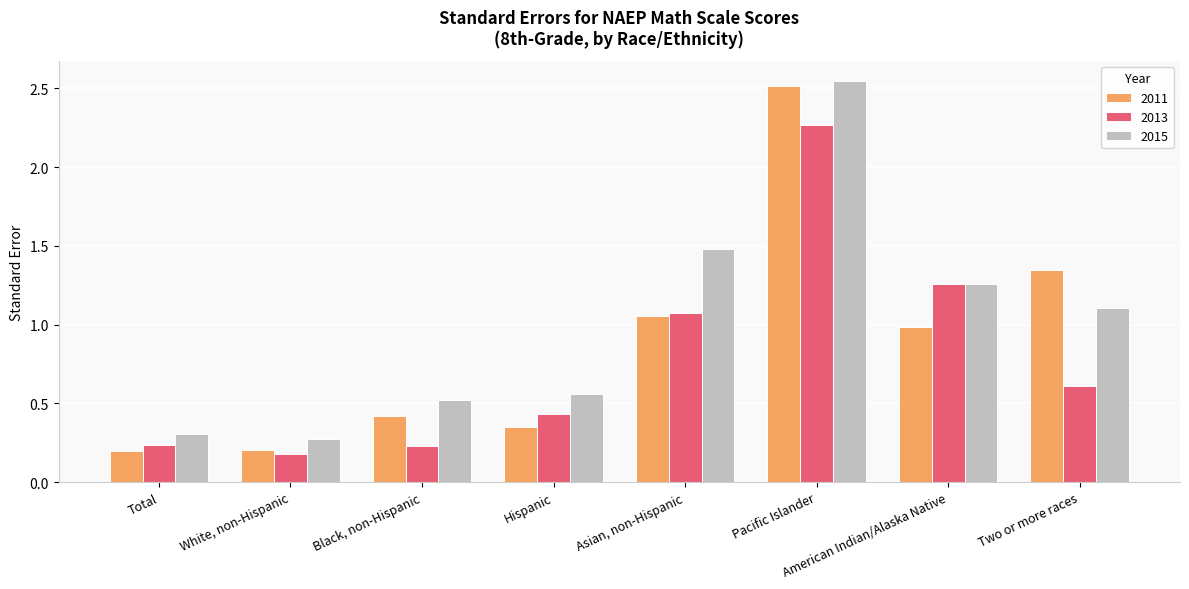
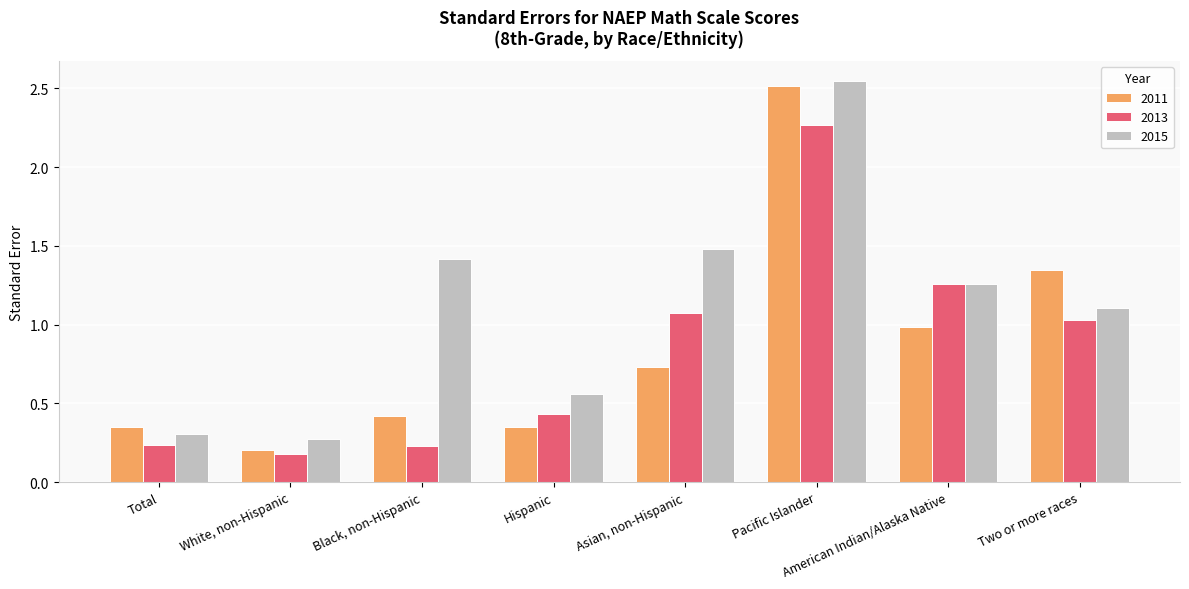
  {
    "2011": {
-     "Total": 0.20,
+     "Total": 0.35,
      "White, non-Hispanic": 0.20,
      "Black, non-Hispanic": 0.42,
      "Hispanic": 0.35,
-     "Asian, non-Hispanic": 1.05,
+     "Asian, non-Hispanic": 0.73,
      "Pacific Islander": 2.51,
      "American Indian/Alaska Native": 0.98,
      "Two or more races": 1.34
    },
    "2013": {
      "Total": 0.24,
      "White, non-Hispanic": 0.18,
      "Black, non-Hispanic": 0.23,
      "Hispanic": 0.43,
      "Asian, non-Hispanic": 1.07,
      "Pacific Islander": 2.27,
      "American Indian/Alaska Native": 1.26,
-     "Two or more races": 0.61
+     "Two or more races": 1.03
    },
    "2015": {
      "Total": 0.31,
      "White, non-Hispanic": 0.27,
-     "Black, non-Hispanic": 0.52,
+     "Black, non-Hispanic": 1.42,
      "Hispanic": 0.56,
      "Asian, non-Hispanic": 1.48,
      "Pacific Islander": 2.54,
      "American Indian/Alaska Native": 1.26,
      "Two or more races": 1.11
    }
  }
